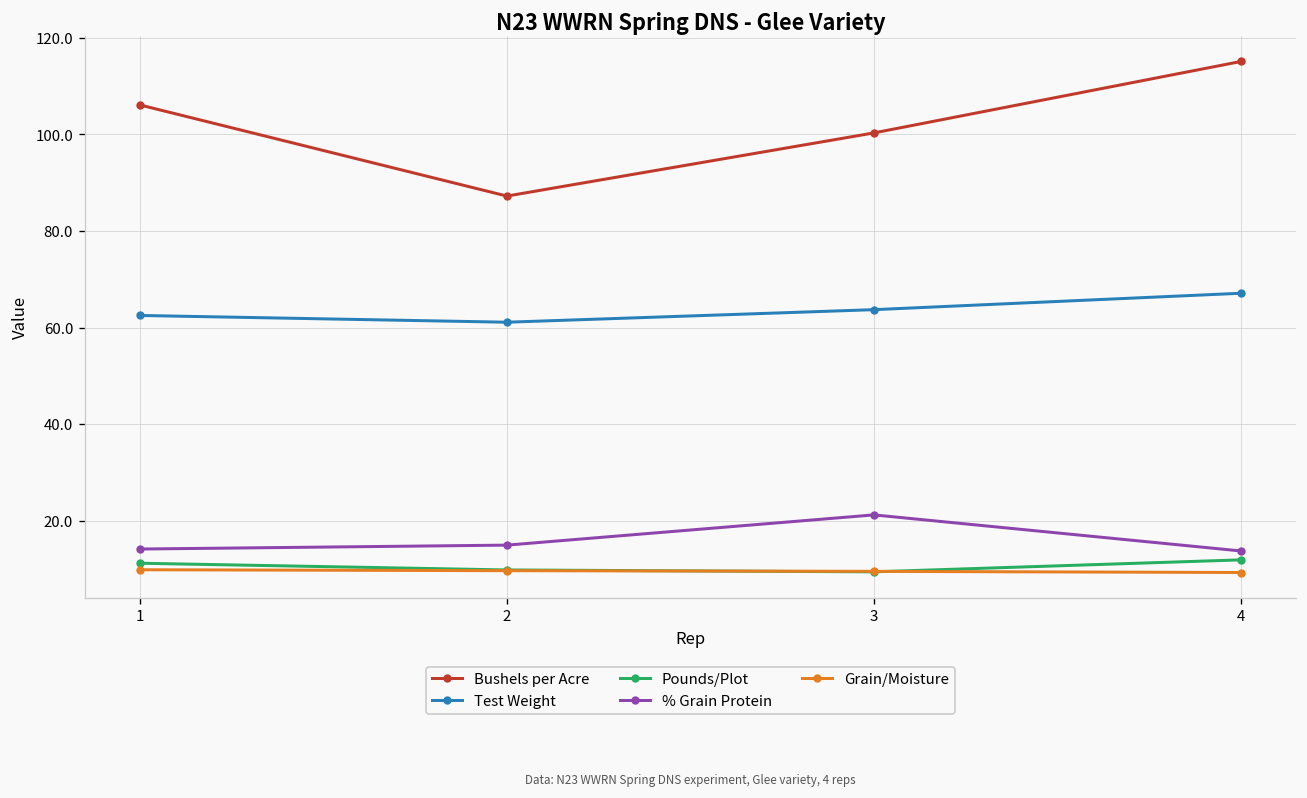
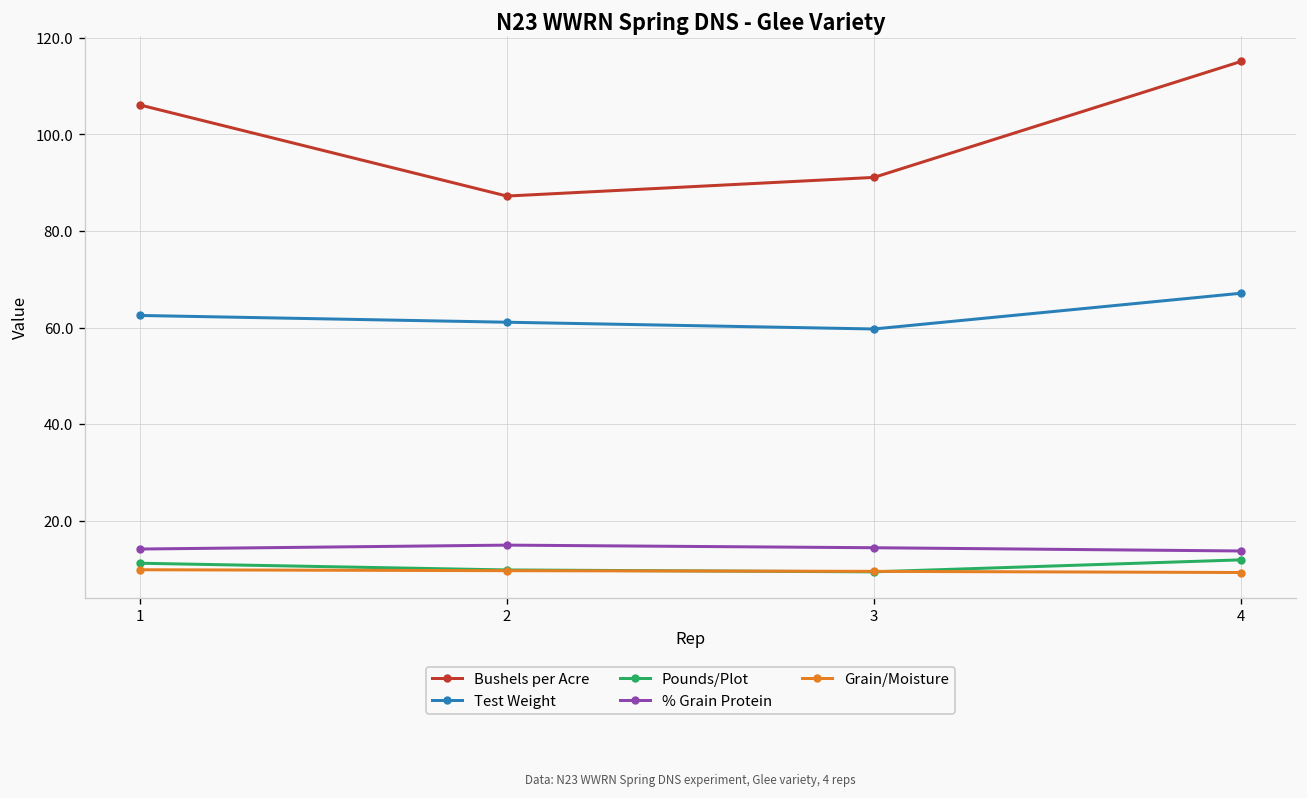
  {
    "Bushels per Acre": {
      "1": 106,
      "2": 87,
-     "3": 100,
+     "3": 91,
      "4": 115
    },
    "Test Weight": {
      "1": 63,
      "2": 61,
-     "3": 64,
+     "3": 60,
      "4": 67
    },
    "Pounds/Plot": {
      "1": 11,
      "4": 12
    },
    "% Grain Protein": {
      "1": 14,
      "2": 15,
-     "3": 21,
+     "3": 14,
      "4": 14
    },
    "Grain/Moisture": {
      "1": 10,
      "4": 9
    }
  }
